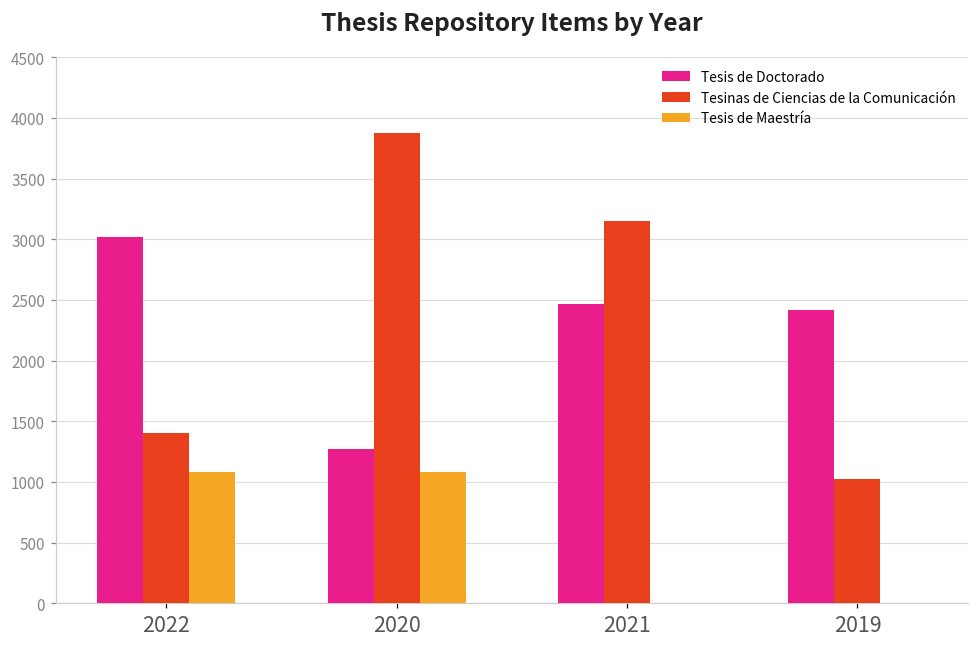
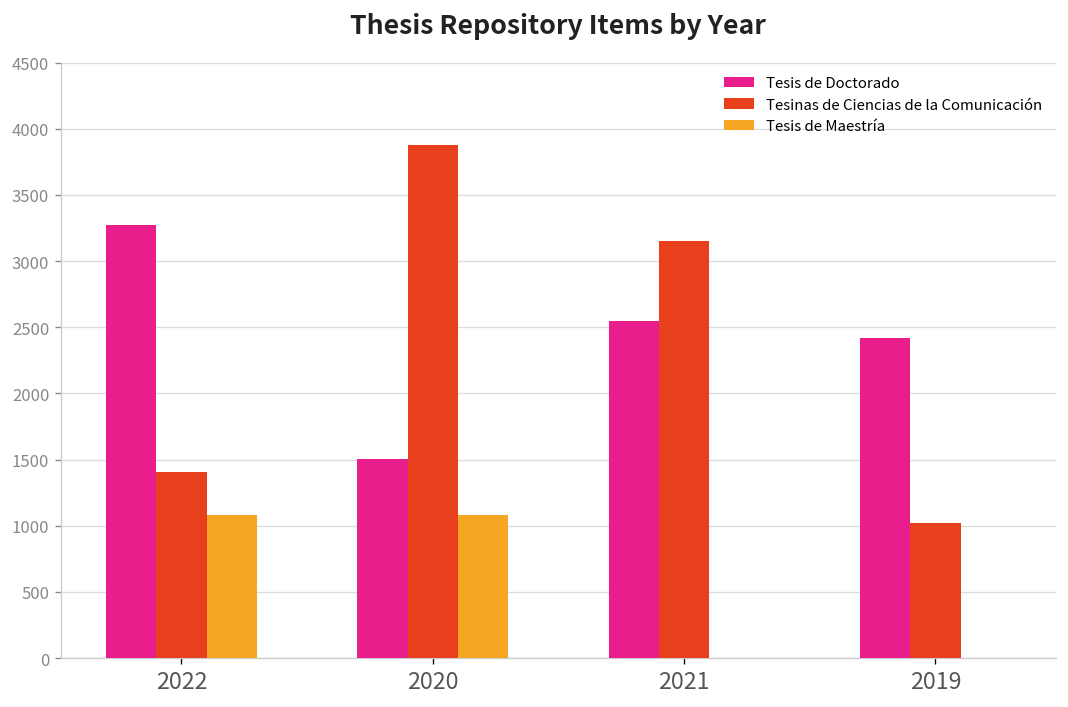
  {
    "Tesis de Doctorado": {
-     "2022": 3020,
-     "2020": 1270,
-     "2021": 2470,
+     "2022": 3270,
+     "2020": 1500,
+     "2021": 2550,
      "2019": 2420
    },
    "Tesinas de Ciencias de la Comunicación": {
      "2022": 1410,
      "2020": 3880,
      "2021": 3150,
      "2019": 1020
    },
    "Tesis de Maestría": {
      "2022": 1080,
      "2020": 1080,
      "2021": 0,
      "2019": 0
    }
  }
